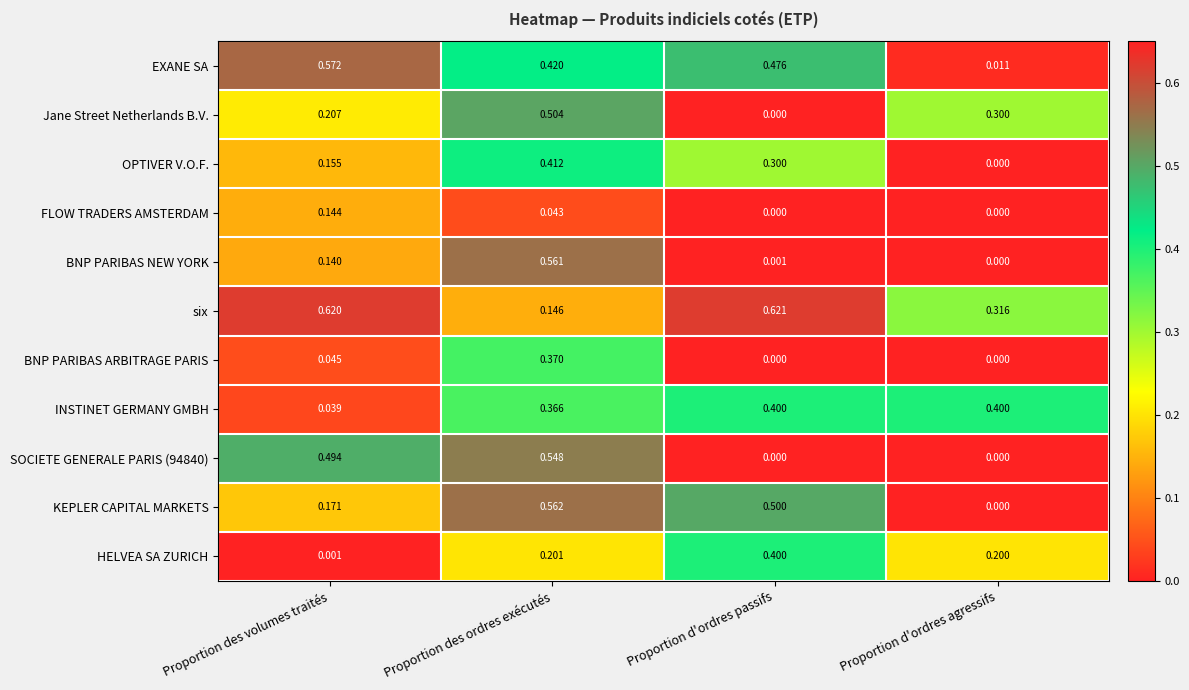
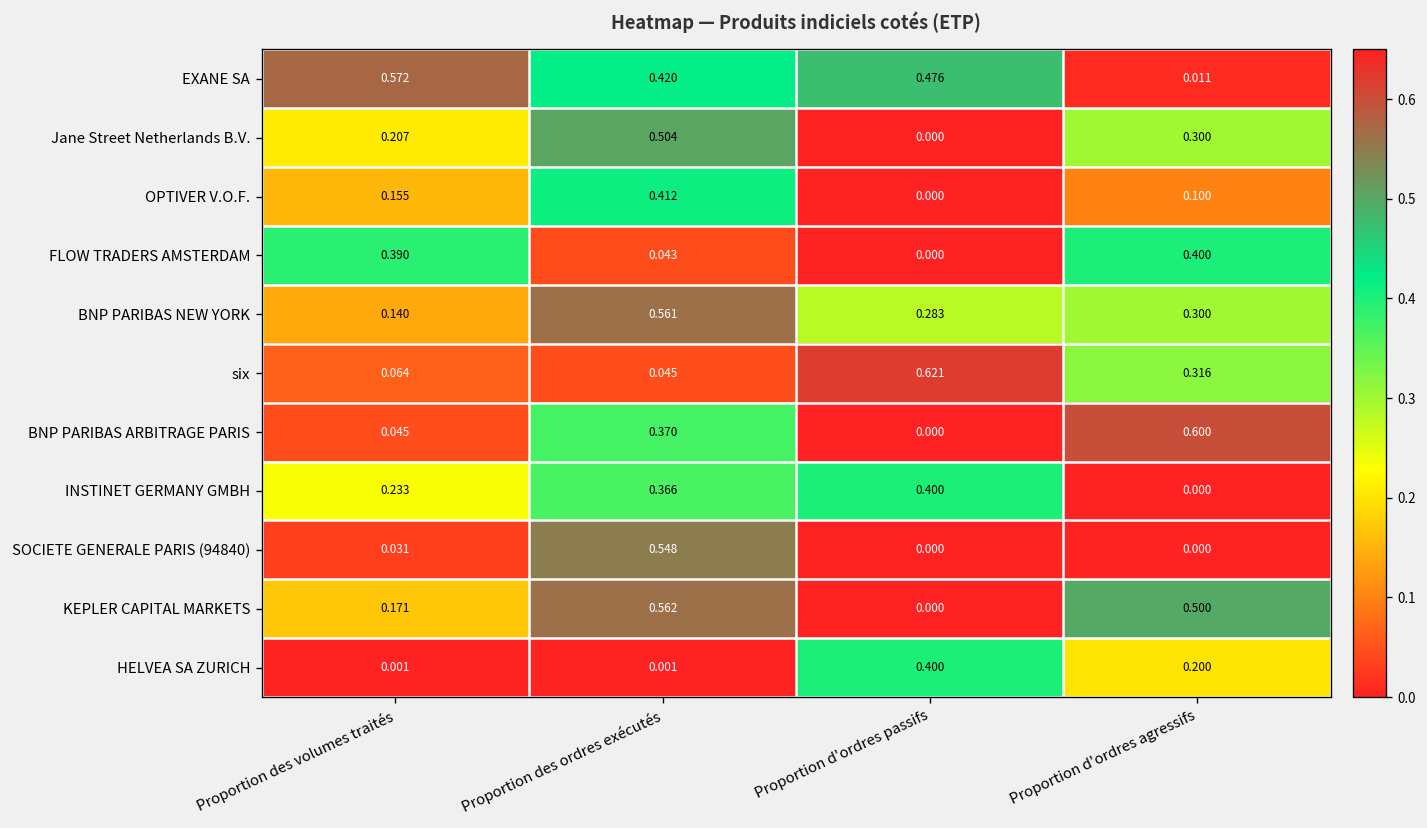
  {
    "EXANE SA": {
      "Proportion des volumes traités": 0.572,
      "Proportion des ordres exécutés": 0.420,
      "Proportion d'ordres passifs": 0.476,
      "Proportion d'ordres agressifs": 0.011
    },
    "Jane Street Netherlands B.V.": {
      "Proportion des volumes traités": 0.207,
      "Proportion des ordres exécutés": 0.504,
      "Proportion d'ordres passifs": 0.000,
      "Proportion d'ordres agressifs": 0.300
    },
    "OPTIVER V.O.F.": {
      "Proportion des volumes traités": 0.155,
      "Proportion des ordres exécutés": 0.412,
-     "Proportion d'ordres passifs": 0.300,
-     "Proportion d'ordres agressifs": 0.000
+     "Proportion d'ordres passifs": 0.000,
+     "Proportion d'ordres agressifs": 0.100
    },
    "FLOW TRADERS AMSTERDAM": {
-     "Proportion des volumes traités": 0.144,
+     "Proportion des volumes traités": 0.390,
      "Proportion des ordres exécutés": 0.043,
      "Proportion d'ordres passifs": 0.000,
-     "Proportion d'ordres agressifs": 0.000
+     "Proportion d'ordres agressifs": 0.400
    },
    "BNP PARIBAS NEW YORK": {
      "Proportion des volumes traités": 0.140,
      "Proportion des ordres exécutés": 0.561,
-     "Proportion d'ordres passifs": 0.001,
-     "Proportion d'ordres agressifs": 0.000
+     "Proportion d'ordres passifs": 0.283,
+     "Proportion d'ordres agressifs": 0.300
    },
    "six": {
-     "Proportion des volumes traités": 0.620,
-     "Proportion des ordres exécutés": 0.146,
+     "Proportion des volumes traités": 0.064,
+     "Proportion des ordres exécutés": 0.045,
      "Proportion d'ordres passifs": 0.621,
      "Proportion d'ordres agressifs": 0.316
    },
    "BNP PARIBAS ARBITRAGE PARIS": {
      "Proportion des volumes traités": 0.045,
      "Proportion des ordres exécutés": 0.370,
      "Proportion d'ordres passifs": 0.000,
-     "Proportion d'ordres agressifs": 0.000
+     "Proportion d'ordres agressifs": 0.600
    },
    "INSTINET GERMANY GMBH": {
-     "Proportion des volumes traités": 0.039,
+     "Proportion des volumes traités": 0.233,
      "Proportion des ordres exécutés": 0.366,
      "Proportion d'ordres passifs": 0.400,
-     "Proportion d'ordres agressifs": 0.400
+     "Proportion d'ordres agressifs": 0.000
    },
    "SOCIETE GENERALE PARIS (94840)": {
-     "Proportion des volumes traités": 0.494,
+     "Proportion des volumes traités": 0.031,
      "Proportion des ordres exécutés": 0.548,
      "Proportion d'ordres passifs": 0.000,
      "Proportion d'ordres agressifs": 0.000
    },
    "KEPLER CAPITAL MARKETS": {
      "Proportion des volumes traités": 0.171,
      "Proportion des ordres exécutés": 0.562,
-     "Proportion d'ordres passifs": 0.500,
-     "Proportion d'ordres agressifs": 0.000
+     "Proportion d'ordres passifs": 0.000,
+     "Proportion d'ordres agressifs": 0.500
    },
    "HELVEA SA ZURICH": {
      "Proportion des volumes traités": 0.001,
-     "Proportion des ordres exécutés": 0.201,
+     "Proportion des ordres exécutés": 0.001,
      "Proportion d'ordres passifs": 0.400,
      "Proportion d'ordres agressifs": 0.200
    }
  }
